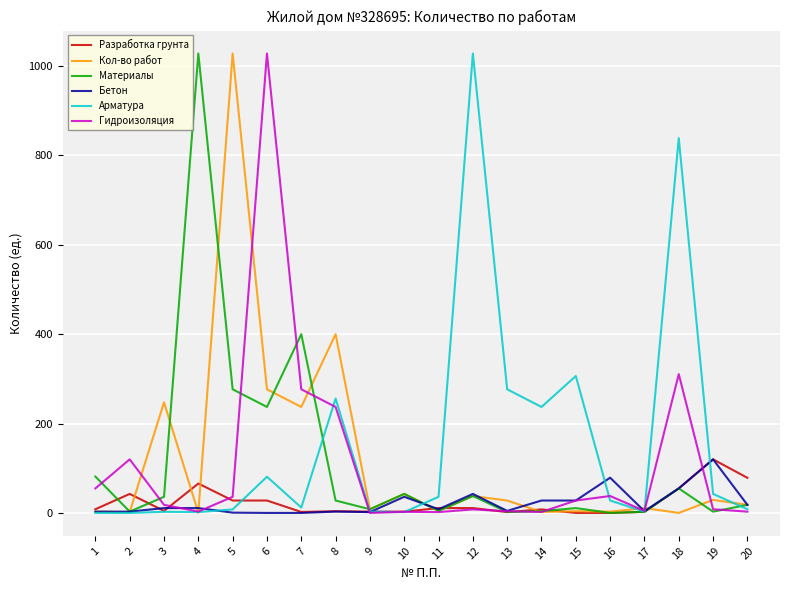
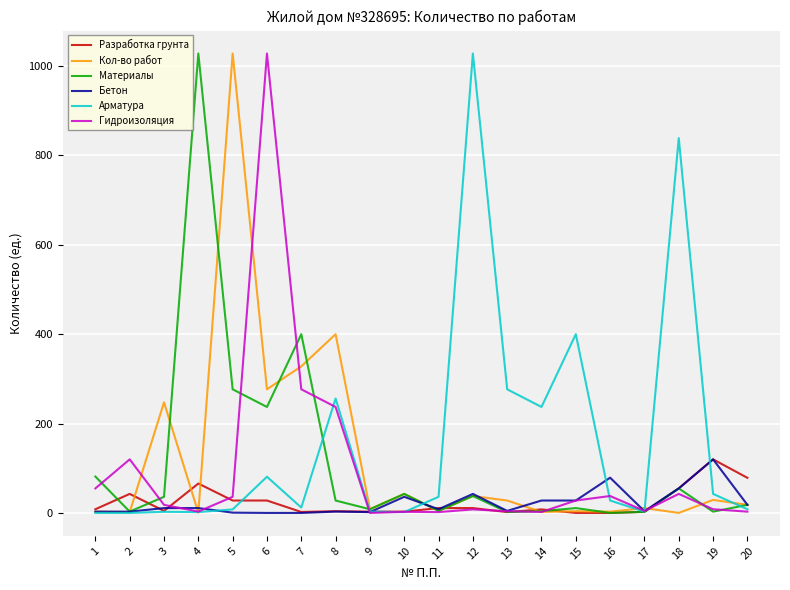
  {
    "Разработка грунта": {
      "2": 40,
      "4": 70,
      "5": 30,
      "6": 30,
      "20": 80
    },
    "Кол-во работ": {
      "3": 250,
      "5": 1030,
      "6": 280,
-     "7": 240,
+     "7": 330,
      "8": 400,
      "13": 30,
      "17": 10,
      "18": 0,
      "19": 30
    },
    "Материалы": {
      "1": 80,
      "3": 40,
      "4": 1030,
      "5": 280,
      "6": 240,
      "7": 400,
      "8": 30,
      "15": 10
    },
    "Бетон": {
      "3": 10,
      "4": 10,
      "5": 0,
      "6": 0,
      "10": 40,
      "14": 30,
      "16": 80
    },
    "Арматура": {
      "5": 10,
      "6": 80,
      "7": 10,
      "8": 260,
      "11": 40,
      "12": 1030,
      "13": 280,
      "14": 240,
-     "15": 310,
+     "15": 400,
      "16": 30,
      "18": 840,
      "19": 40
    },
    "Гидроизоляция": {
      "1": 60,
      "2": 120,
      "3": 20,
      "5": 40,
      "6": 1030,
      "7": 280,
      "8": 240,
      "16": 40,
-     "18": 310
+     "18": 40
    }
  }
